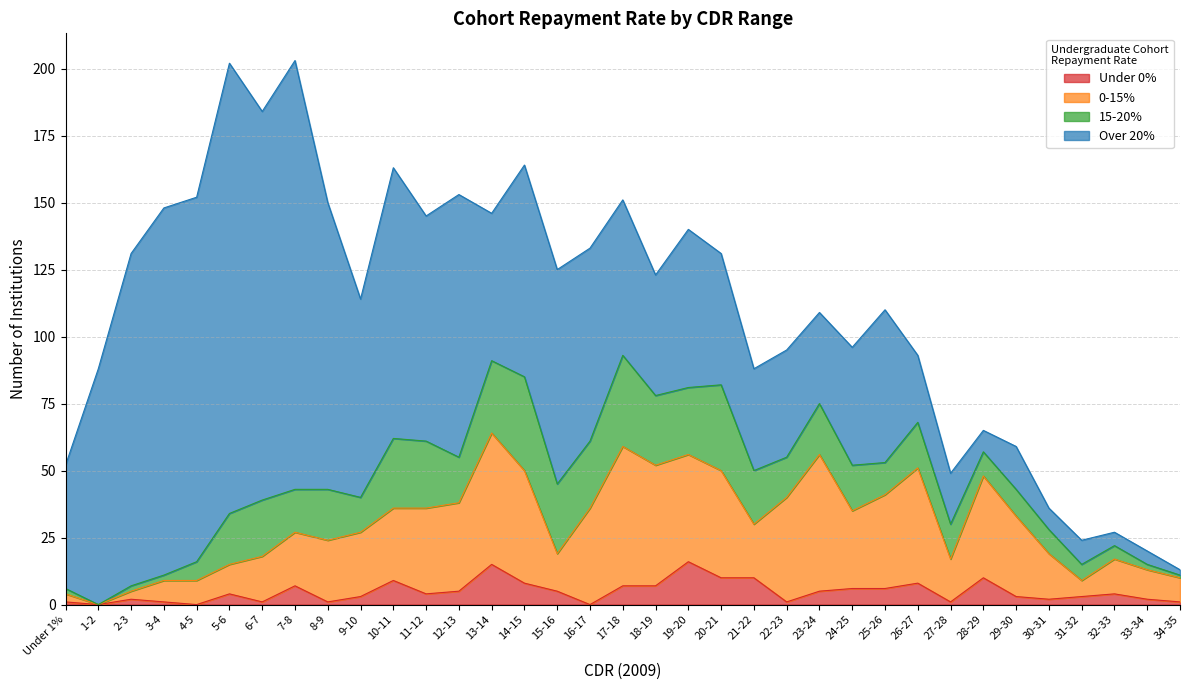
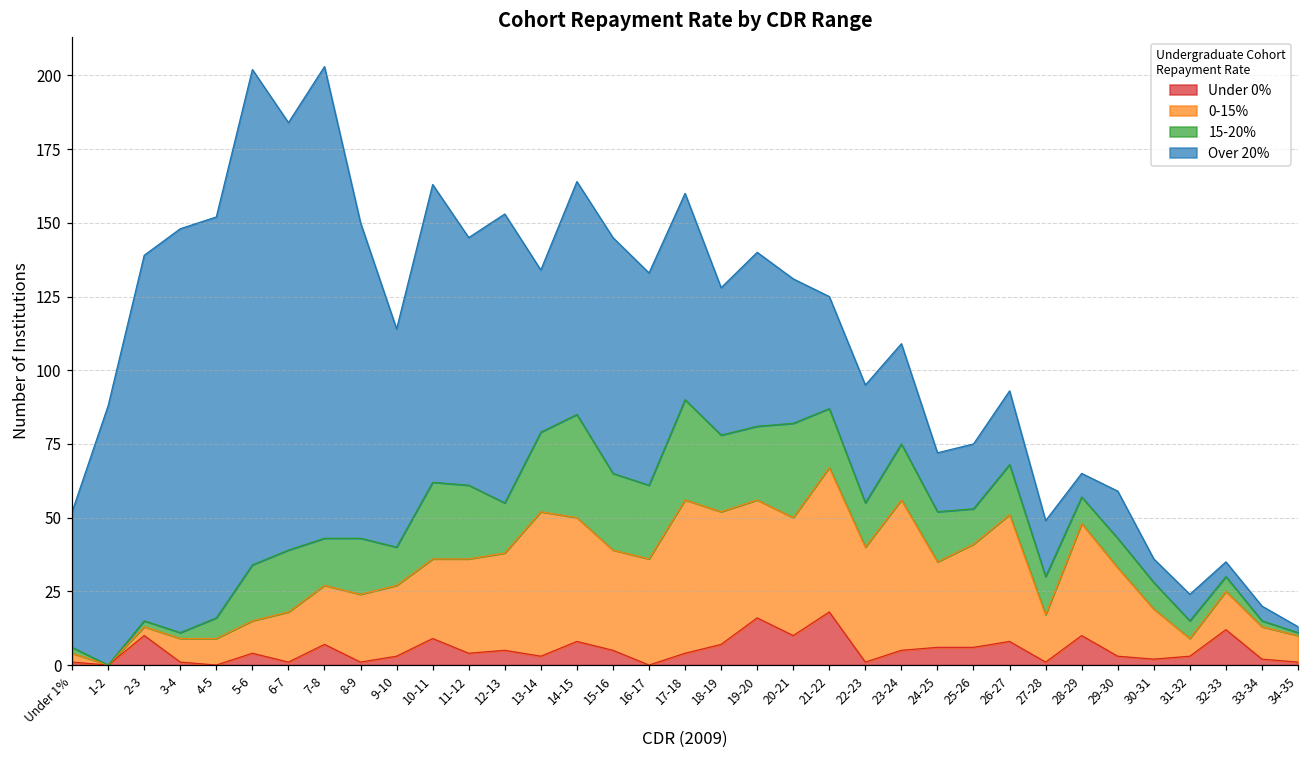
  {
    "Under 0%": {
      "Under 1%": 1,
-     "2-3": 2,
+     "2-3": 10,
      "3-4": 1,
      "4-5": 0,
      "5-6": 4,
      "6-7": 1,
      "7-8": 7,
      "8-9": 1,
      "9-10": 3,
      "10-11": 9,
      "11-12": 4,
      "12-13": 5,
-     "13-14": 15,
+     "13-14": 3,
      "14-15": 8,
      "15-16": 5,
      "16-17": 0,
-     "17-18": 7,
+     "17-18": 4,
      "18-19": 7,
      "19-20": 16,
      "20-21": 10,
-     "21-22": 10,
+     "21-22": 18,
      "22-23": 1,
      "23-24": 5,
      "24-25": 6,
      "25-26": 6,
      "26-27": 8,
      "27-28": 1,
      "28-29": 10,
      "29-30": 3,
      "30-31": 2,
      "31-32": 3,
-     "32-33": 4,
+     "32-33": 12,
      "33-34": 2,
      "34-35": 1
    },
    "0-15%": {
      "Under 1%": 3,
      "2-3": 3,
      "3-4": 8,
      "4-5": 9,
      "5-6": 11,
      "6-7": 17,
      "7-8": 20,
      "8-9": 23,
      "9-10": 24,
      "10-11": 27,
      "11-12": 32,
      "12-13": 33,
      "13-14": 49,
      "14-15": 42,
-     "15-16": 14,
+     "15-16": 34,
      "16-17": 36,
      "17-18": 52,
      "18-19": 45,
      "19-20": 40,
      "20-21": 40,
-     "21-22": 20,
+     "21-22": 49,
      "22-23": 39,
      "23-24": 51,
      "24-25": 29,
      "25-26": 35,
      "26-27": 43,
      "27-28": 16,
      "28-29": 38,
      "29-30": 30,
      "30-31": 17,
      "31-32": 6,
      "32-33": 13,
      "33-34": 11,
      "34-35": 9
    },
    "15-20%": {
      "Under 1%": 2,
      "2-3": 2,
      "3-4": 2,
      "4-5": 7,
      "5-6": 19,
      "6-7": 21,
      "7-8": 16,
      "8-9": 19,
      "9-10": 13,
      "10-11": 26,
      "11-12": 25,
      "12-13": 17,
      "13-14": 27,
      "14-15": 35,
      "15-16": 26,
      "16-17": 25,
      "17-18": 34,
      "18-19": 26,
      "19-20": 25,
      "20-21": 32,
      "21-22": 20,
      "22-23": 15,
      "23-24": 19,
      "24-25": 17,
      "25-26": 12,
      "26-27": 17,
      "27-28": 13,
      "28-29": 9,
      "29-30": 10,
      "30-31": 9,
      "31-32": 6,
      "32-33": 5,
      "33-34": 2,
      "34-35": 1
    },
    "Over 20%": {
      "Under 1%": 46,
      "1-2": 88,
      "2-3": 124,
      "3-4": 137,
      "4-5": 136,
      "5-6": 168,
      "6-7": 145,
      "7-8": 160,
      "8-9": 107,
      "9-10": 74,
      "10-11": 101,
      "11-12": 84,
      "12-13": 98,
      "13-14": 55,
      "14-15": 79,
      "15-16": 80,
      "16-17": 72,
-     "17-18": 58,
-     "18-19": 45,
+     "17-18": 70,
+     "18-19": 50,
      "19-20": 59,
      "20-21": 49,
      "21-22": 38,
      "22-23": 40,
      "23-24": 34,
-     "24-25": 44,
-     "25-26": 57,
+     "24-25": 20,
+     "25-26": 22,
      "26-27": 25,
      "27-28": 19,
      "28-29": 8,
      "29-30": 16,
      "30-31": 8,
      "31-32": 9,
      "32-33": 5,
      "33-34": 5,
      "34-35": 2
    }
  }
